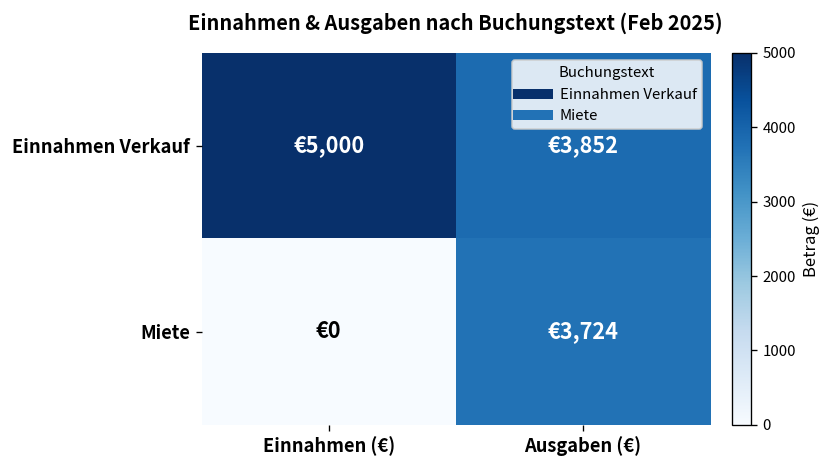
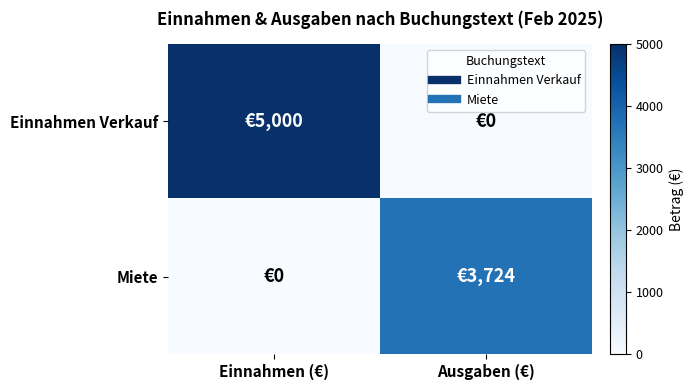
  {
    "Einnahmen Verkauf": {
      "Einnahmen (€)": "€5,000",
-     "Ausgaben (€)": "€3,852"
+     "Ausgaben (€)": "€0"
    },
    "Miete": {
      "Einnahmen (€)": "€0",
      "Ausgaben (€)": "€3,724"
    }
  }
